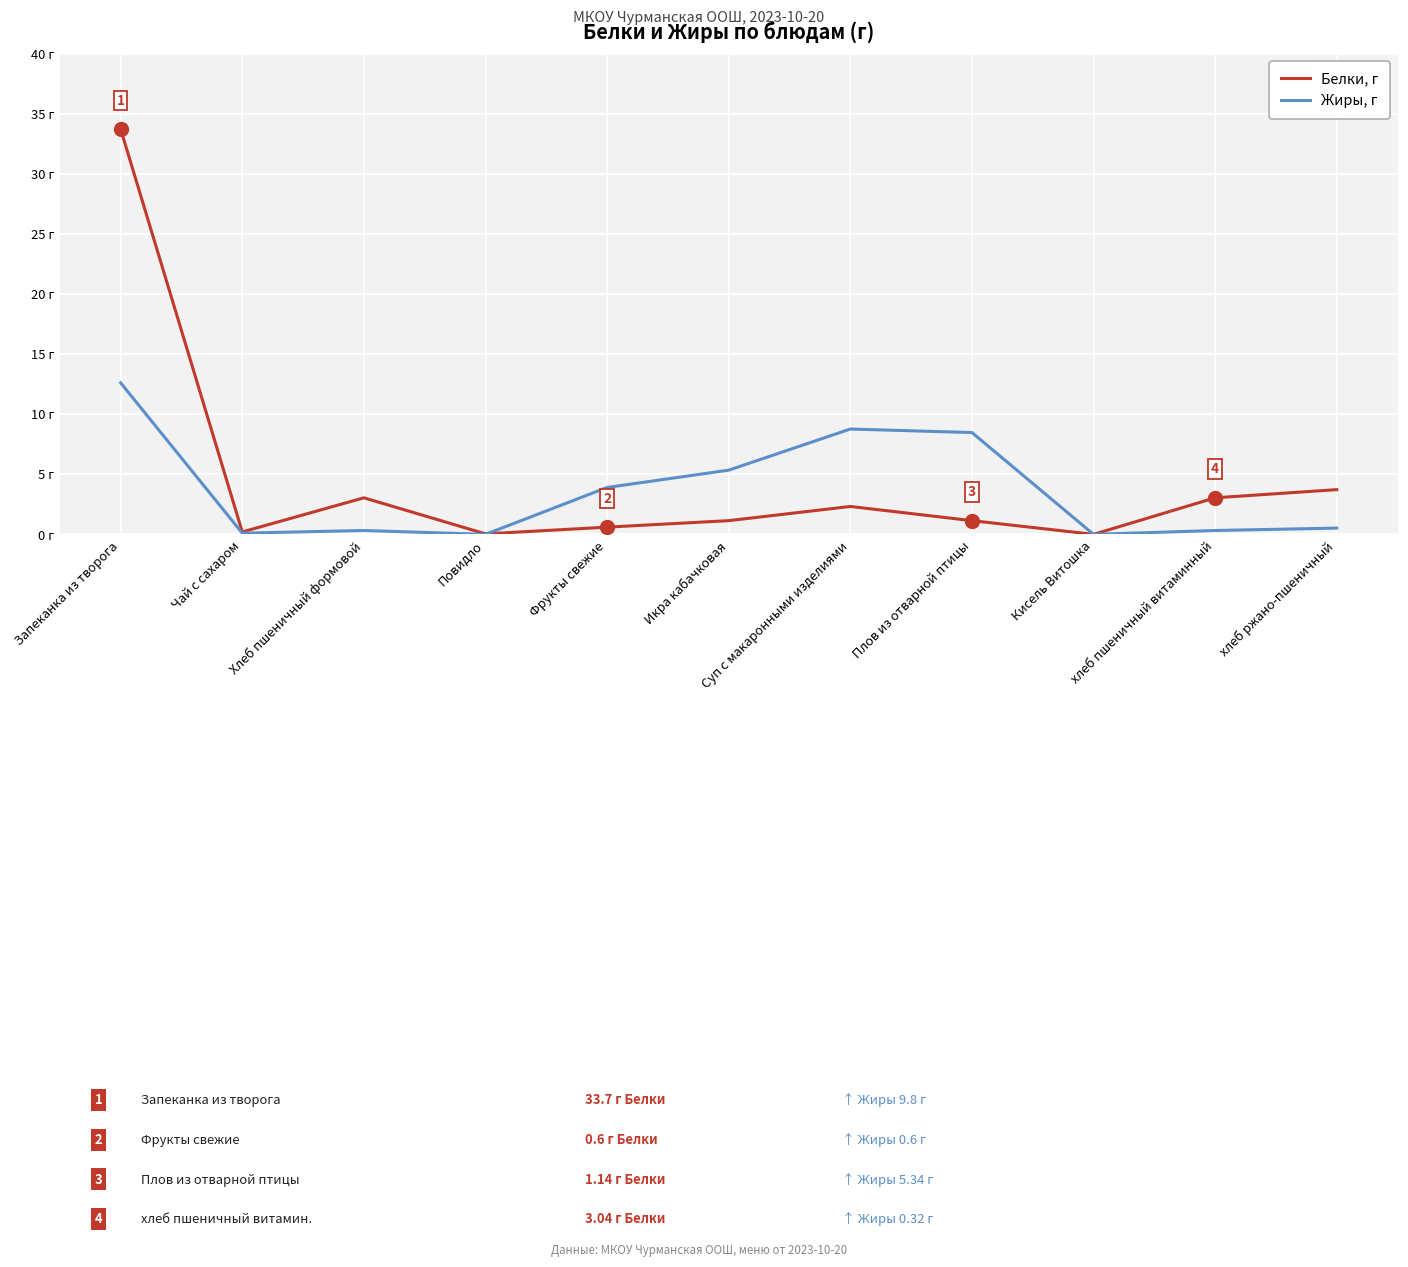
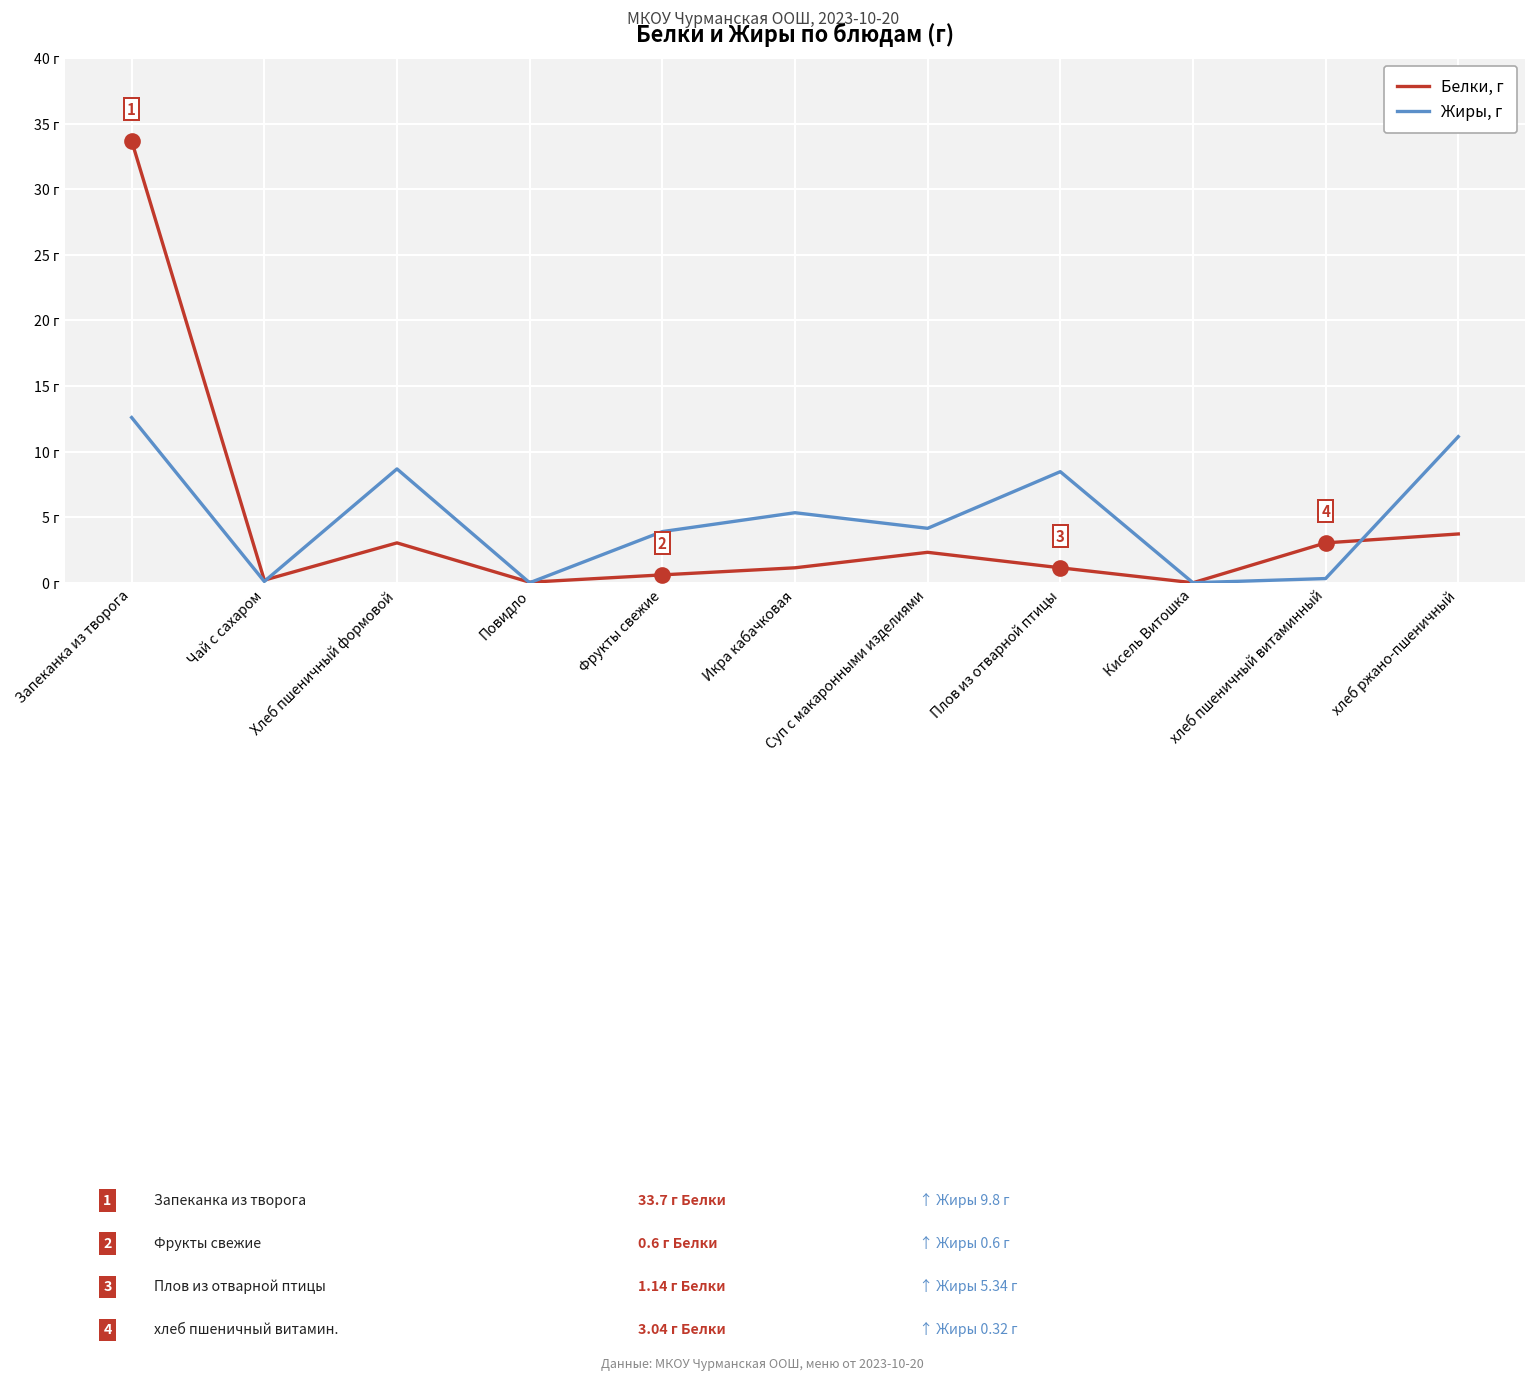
  {
    "Жиры, г": {
      "Запеканка из творога": "12.6 г",
-     "Хлеб пшеничный формовой": "0.3 г",
+     "Хлеб пшеничный формовой": "8.7 г",
      "Икра кабачковая": "5.3 г",
-     "Суп с макаронными изделиями": "8.8 г",
+     "Суп с макаронными изделиями": "4.2 г",
      "Плов из отварной птицы": "8.5 г",
      "хлеб пшеничный витаминный": "0.3 г",
-     "хлеб ржано-пшеничный": "0.5 г"
+     "хлеб ржано-пшеничный": "11.1 г"
    }
  }
